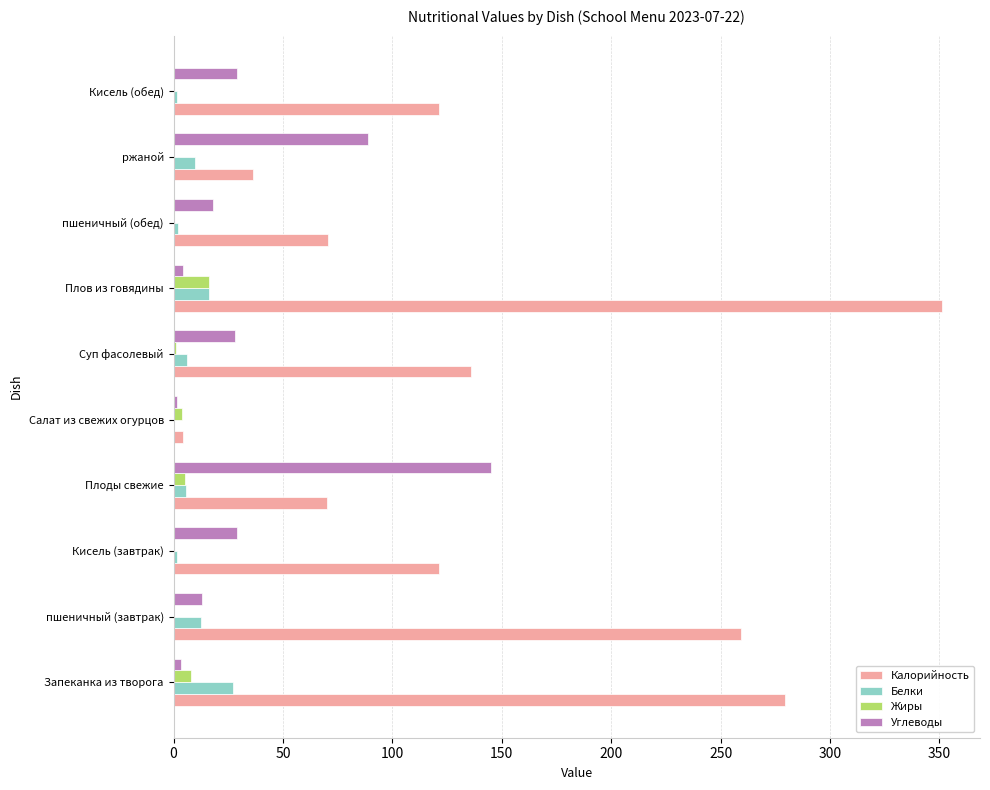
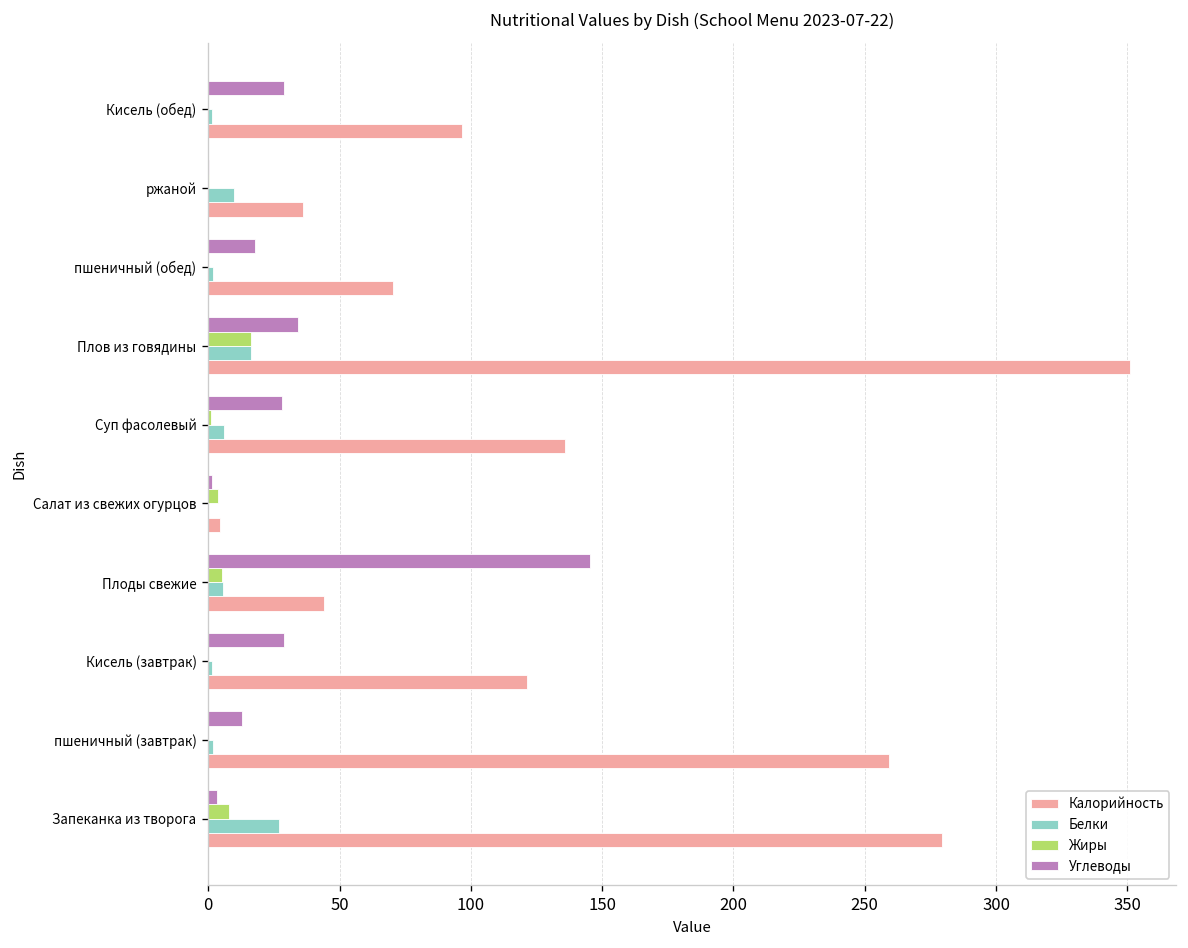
  {
    "Калорийность": {
-     "Кисель (обед)": 122,
+     "Кисель (обед)": 97,
      "ржаной": 36,
      "пшеничный (обед)": 71,
      "Плов из говядины": 351,
      "Суп фасолевый": 136,
      "Салат из свежих огурцов": 4,
-     "Плоды свежие": 70,
+     "Плоды свежие": 44,
      "Кисель (завтрак)": 122,
      "пшеничный (завтрак)": 259,
      "Запеканка из творога": 280
    },
    "Белки": {
      "Кисель (обед)": 1,
      "ржаной": 10,
      "пшеничный (обед)": 2,
      "Плов из говядины": 16,
      "Суп фасолевый": 6,
      "Салат из свежих огурцов": 0,
      "Плоды свежие": 6,
      "Кисель (завтрак)": 1,
-     "пшеничный (завтрак)": 12,
+     "пшеничный (завтрак)": 2,
      "Запеканка из творога": 27
    },
    "Жиры": {
      "Кисель (обед)": 0,
      "пшеничный (обед)": 0,
      "Плов из говядины": 16,
      "Салат из свежих огурцов": 4,
      "Плоды свежие": 5,
      "Кисель (завтрак)": 0,
      "пшеничный (завтрак)": 0,
      "Запеканка из творога": 8
    },
    "Углеводы": {
      "Кисель (обед)": 29,
-     "ржаной": 89,
+     "ржаной": 0,
      "пшеничный (обед)": 18,
-     "Плов из говядины": 4,
+     "Плов из говядины": 34,
      "Суп фасолевый": 28,
      "Салат из свежих огурцов": 1,
      "Плоды свежие": 145,
      "Кисель (завтрак)": 29,
      "пшеничный (завтрак)": 13,
      "Запеканка из творога": 3
    }
  }
